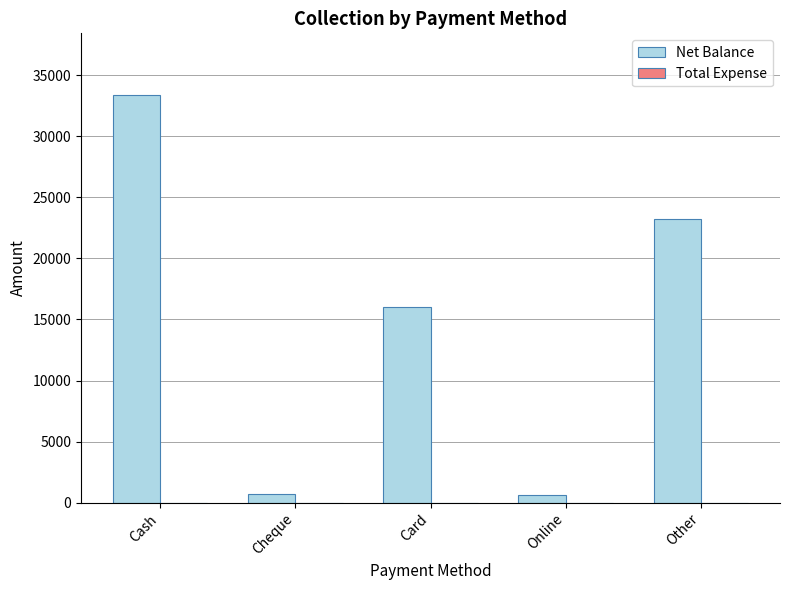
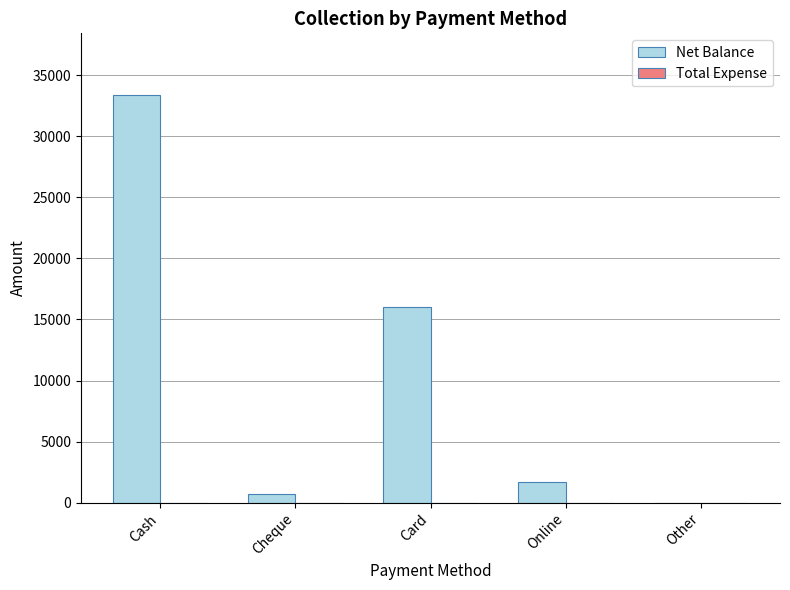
  {
    "Net Balance": {
      "Cash": 33400,
      "Cheque": 700,
      "Card": 16000,
-     "Online": 600,
-     "Other": 23200
+     "Online": 1700,
+     "Other": 0
    },
    "Total Expense": {
      "Cash": 0,
      "Cheque": 0,
      "Card": 0,
      "Online": 0,
      "Other": 0
    }
  }
